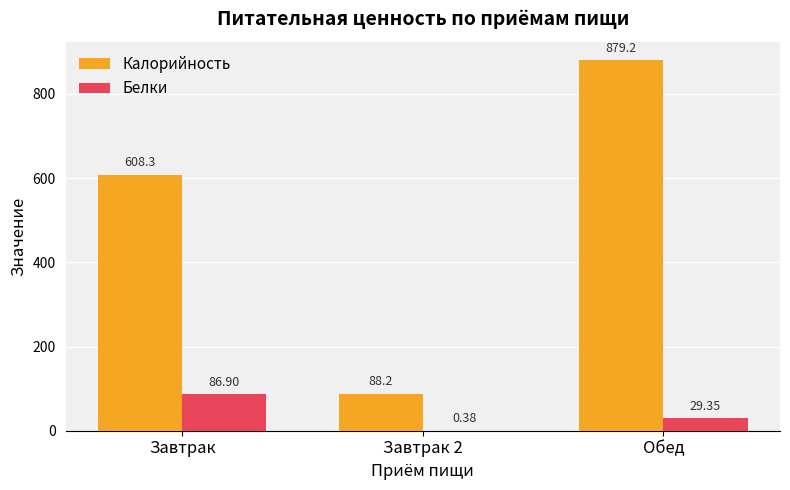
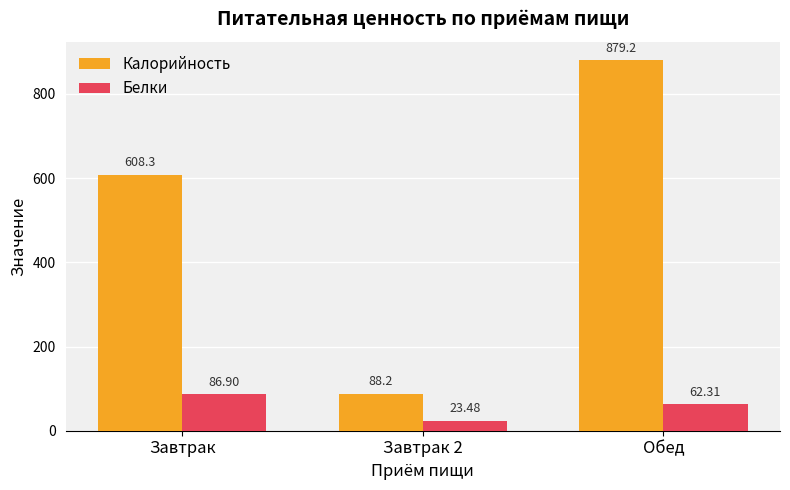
  {
    "Калорийность": {
      "Завтрак": 608.3,
      "Завтрак 2": 88.2,
      "Обед": 879.2
    },
    "Белки": {
      "Завтрак": 86.90,
-     "Завтрак 2": 0.38,
-     "Обед": 29.35
+     "Завтрак 2": 23.48,
+     "Обед": 62.31
    }
  }
